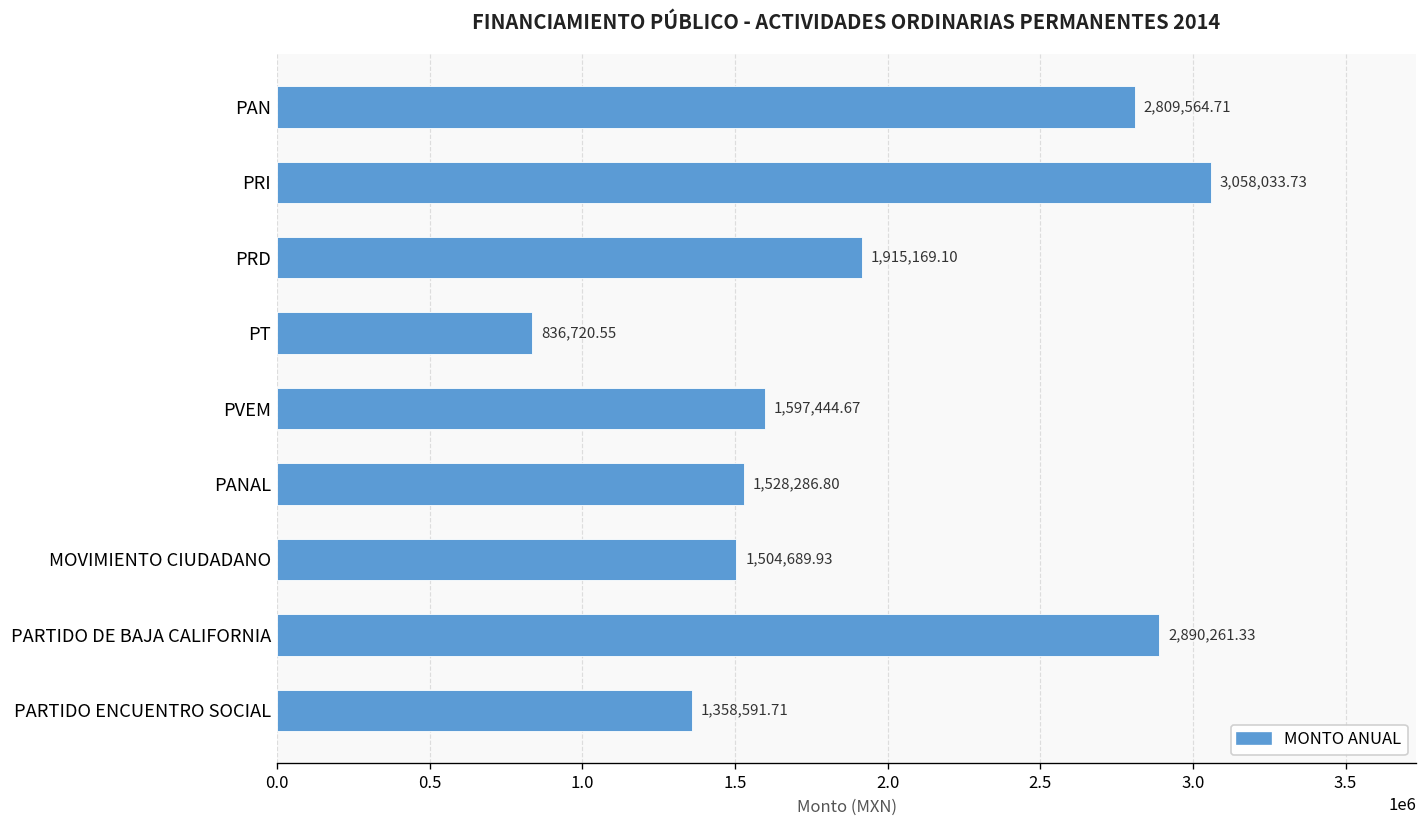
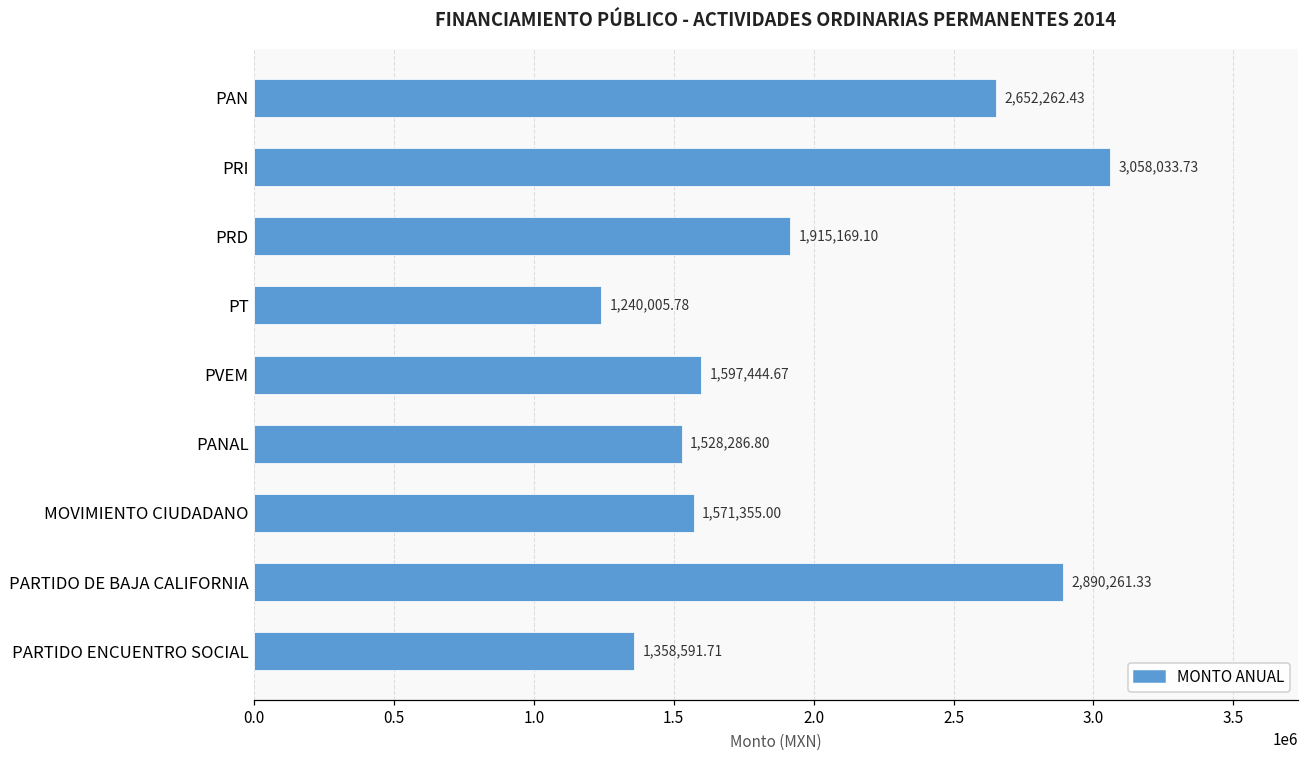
  {
-   "PAN": "2,809,564.71",
+   "PAN": "2,652,262.43",
    "PRI": "3,058,033.73",
    "PRD": "1,915,169.10",
-   "PT": "836,720.55",
+   "PT": "1,240,005.78",
    "PVEM": "1,597,444.67",
    "PANAL": "1,528,286.80",
-   "MOVIMIENTO CIUDADANO": "1,504,689.93",
+   "MOVIMIENTO CIUDADANO": "1,571,355.00",
    "PARTIDO DE BAJA CALIFORNIA": "2,890,261.33",
    "PARTIDO ENCUENTRO SOCIAL": "1,358,591.71"
  }
